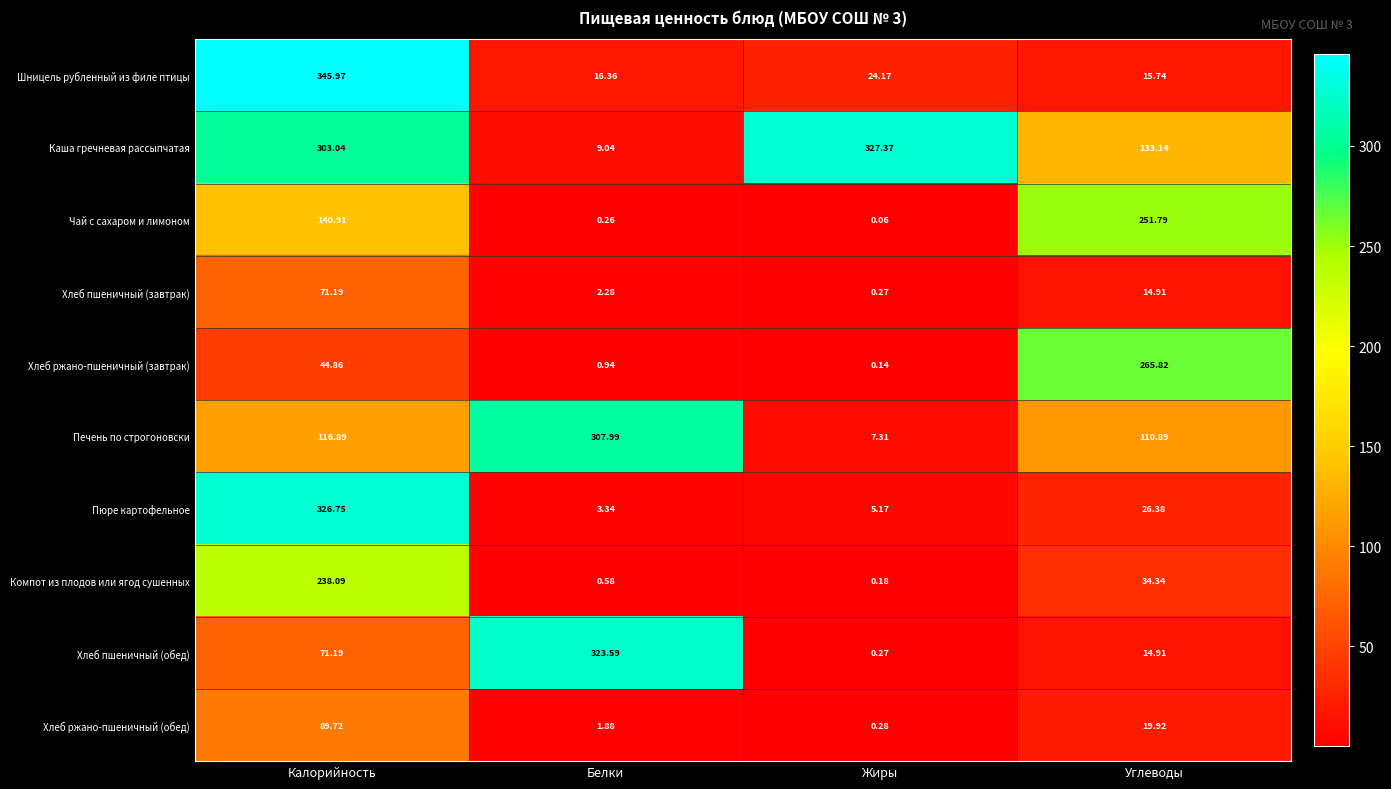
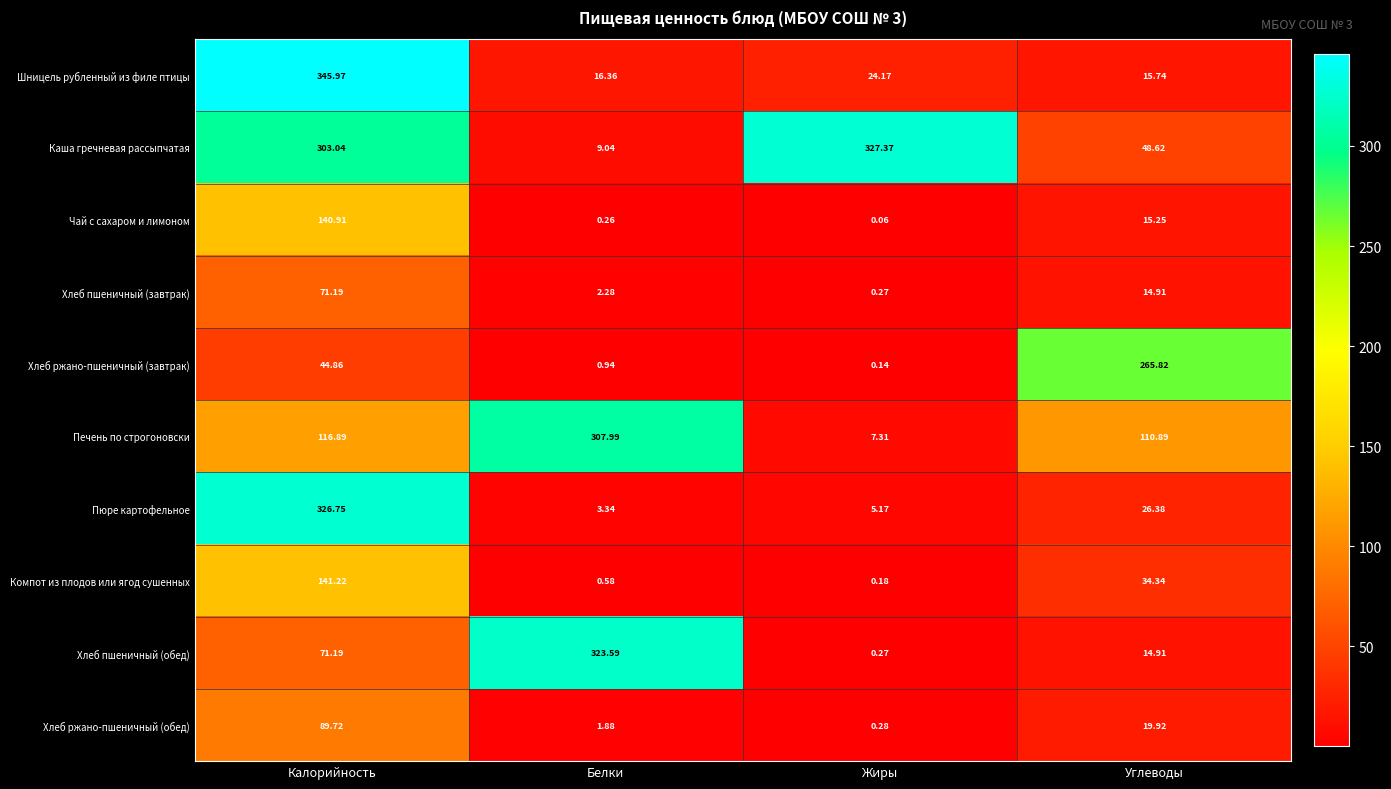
  {
    "Шницель рубленный из филе птицы": {
      "Калорийность": 345.97,
      "Белки": 16.36,
      "Жиры": 24.17,
      "Углеводы": 15.74
    },
    "Каша гречневая рассыпчатая": {
      "Калорийность": 303.04,
      "Белки": 9.04,
      "Жиры": 327.37,
-     "Углеводы": 133.14
+     "Углеводы": 48.62
    },
    "Чай с сахаром и лимоном": {
      "Калорийность": 140.91,
      "Белки": 0.26,
      "Жиры": 0.06,
-     "Углеводы": 251.79
+     "Углеводы": 15.25
    },
    "Хлеб пшеничный (завтрак)": {
      "Калорийность": 71.19,
      "Белки": 2.28,
      "Жиры": 0.27,
      "Углеводы": 14.91
    },
    "Хлеб ржано-пшеничный (завтрак)": {
      "Калорийность": 44.86,
      "Белки": 0.94,
      "Жиры": 0.14,
      "Углеводы": 265.82
    },
    "Печень по строгоновски": {
      "Калорийность": 116.89,
      "Белки": 307.99,
      "Жиры": 7.31,
      "Углеводы": 110.89
    },
    "Пюре картофельное": {
      "Калорийность": 326.75,
      "Белки": 3.34,
      "Жиры": 5.17,
      "Углеводы": 26.38
    },
    "Компот из плодов или ягод сушенных": {
-     "Калорийность": 238.09,
+     "Калорийность": 141.22,
      "Белки": 0.58,
      "Жиры": 0.18,
      "Углеводы": 34.34
    },
    "Хлеб пшеничный (обед)": {
      "Калорийность": 71.19,
      "Белки": 323.59,
      "Жиры": 0.27,
      "Углеводы": 14.91
    },
    "Хлеб ржано-пшеничный (обед)": {
      "Калорийность": 89.72,
      "Белки": 1.88,
      "Жиры": 0.28,
      "Углеводы": 19.92
    }
  }
